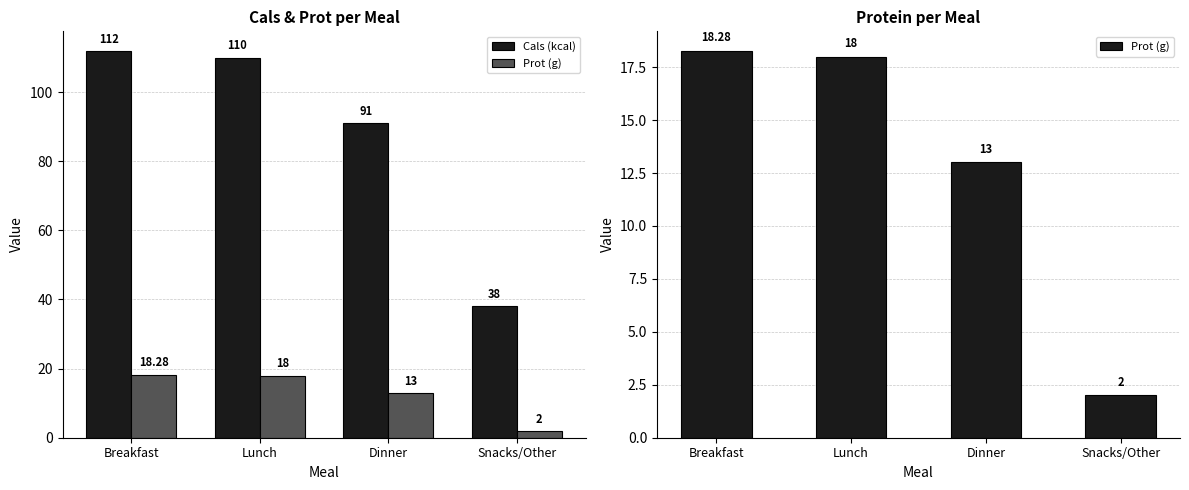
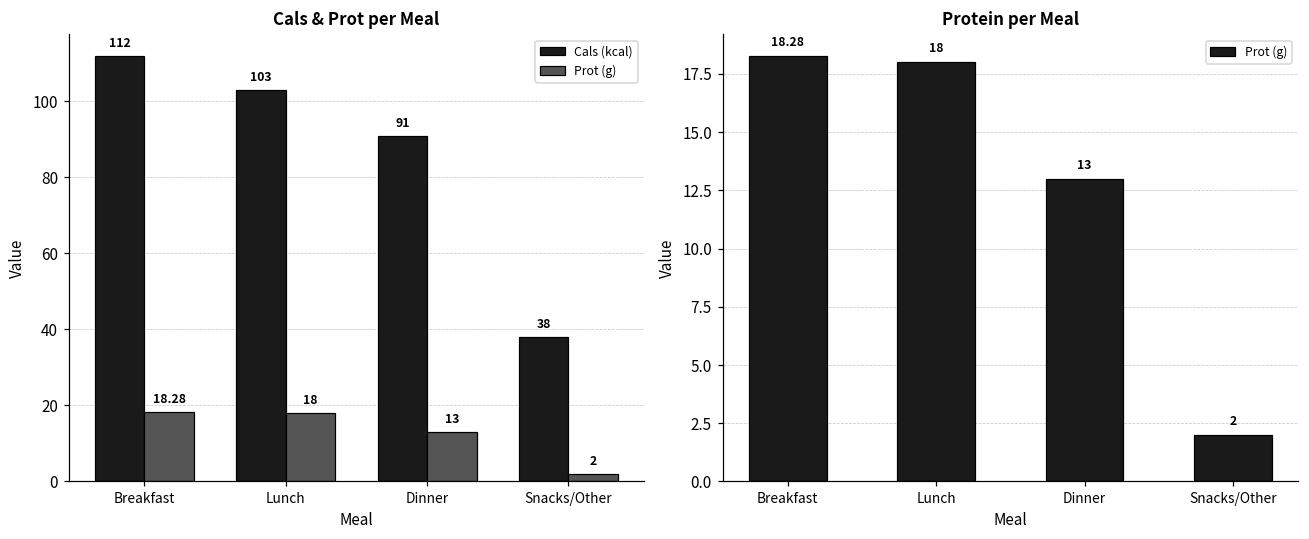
  {
    "Cals & Prot per Meal": {
      "Cals (kcal)": {
        "Breakfast": 112,
-       "Lunch": 110,
+       "Lunch": 103,
        "Dinner": 91,
        "Snacks/Other": 38
      }
    },
    "Protein per Meal": {
      "Breakfast": 18.28,
      "Lunch": 18,
      "Dinner": 13,
      "Snacks/Other": 2
    }
  }
